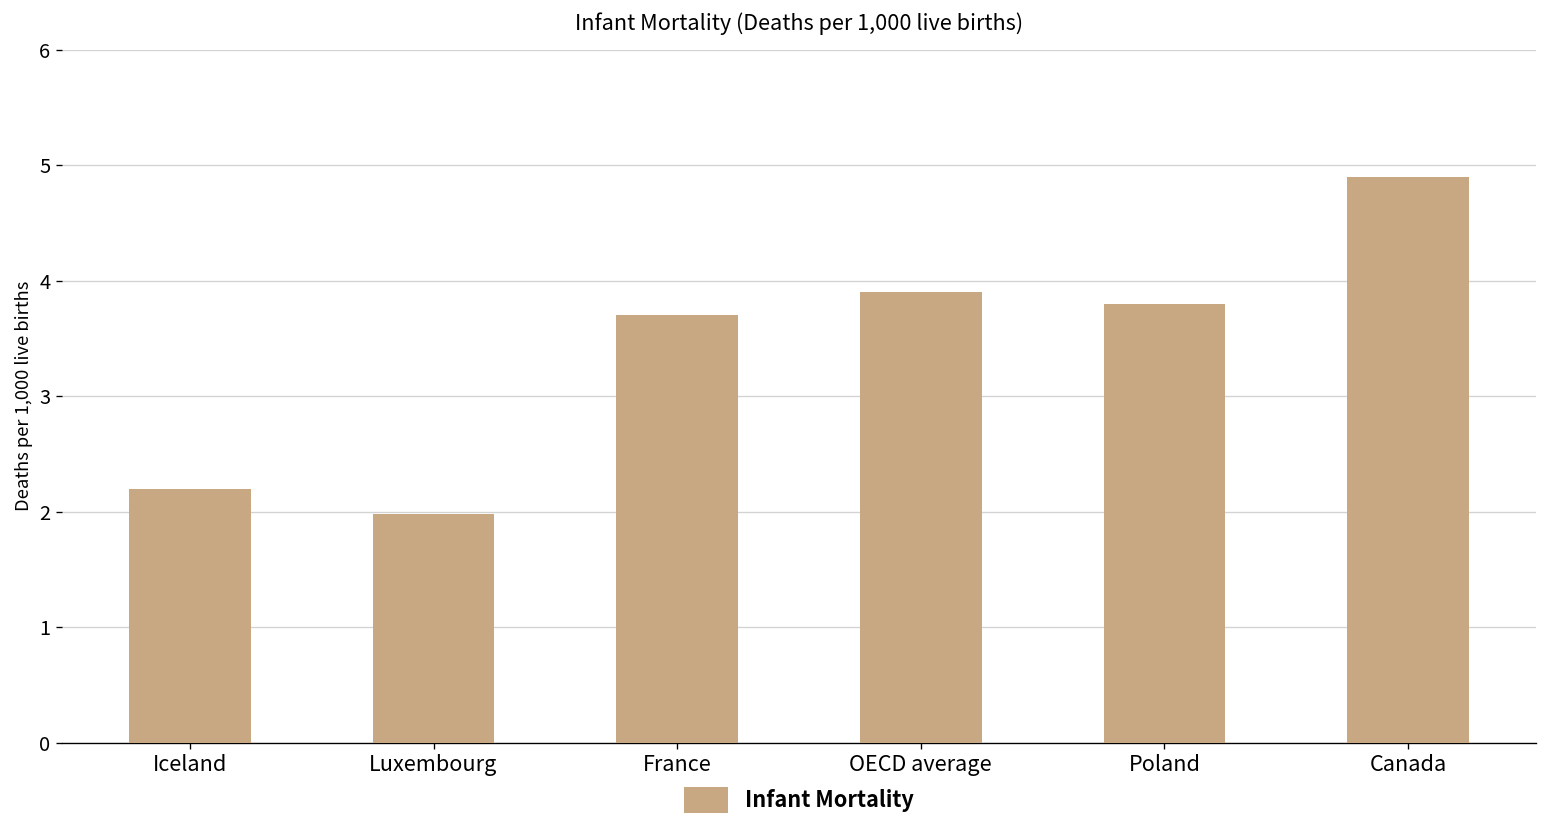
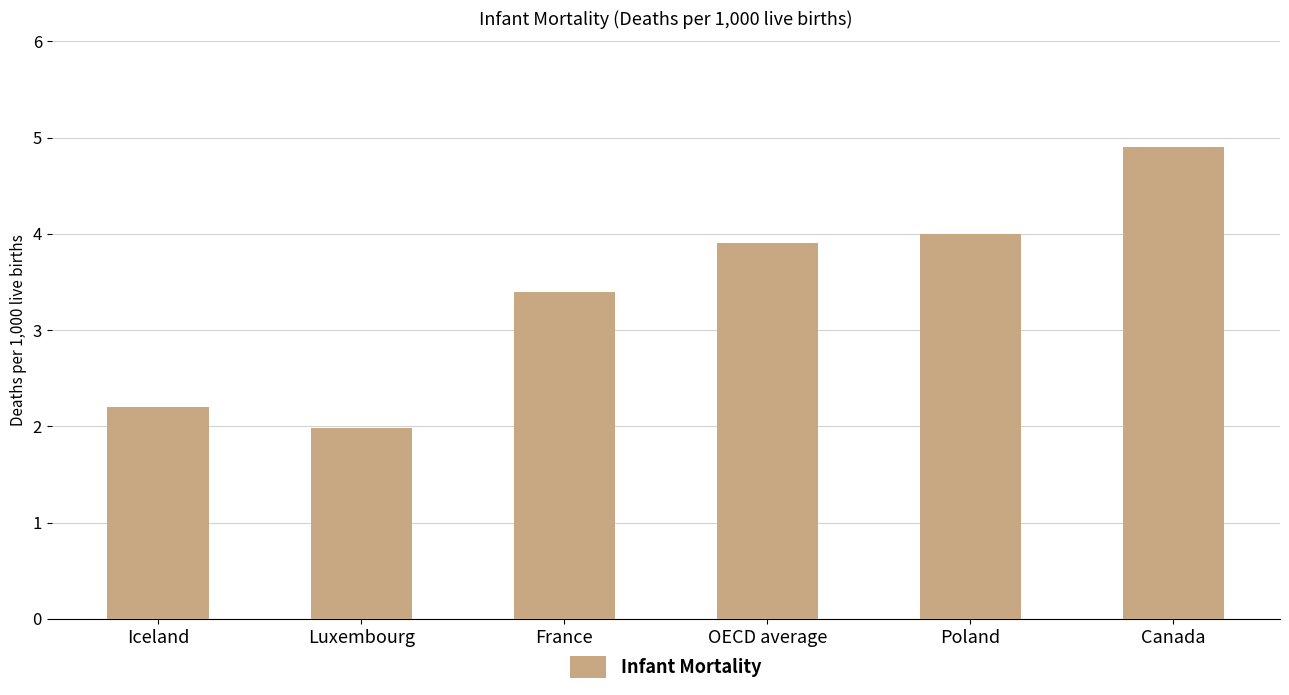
  {
    "Iceland": 2.2,
    "Luxembourg": 2.0,
-   "France": 3.7,
+   "France": 3.4,
    "OECD average": 3.9,
-   "Poland": 3.8,
+   "Poland": 4.0,
    "Canada": 4.9
  }
